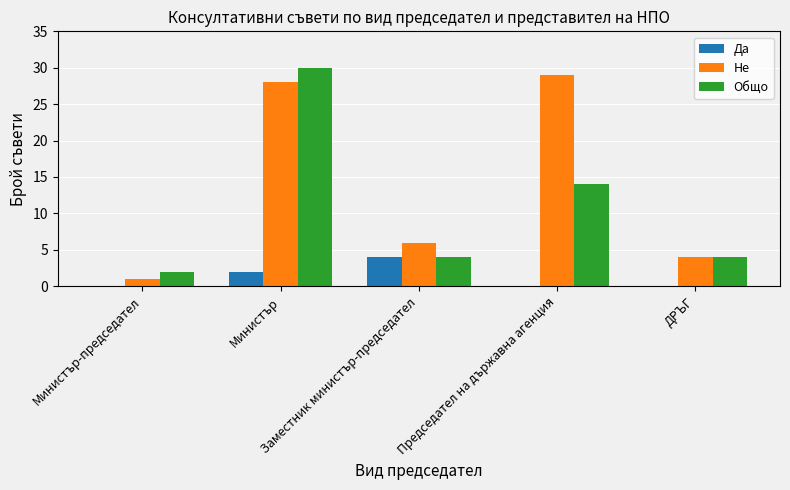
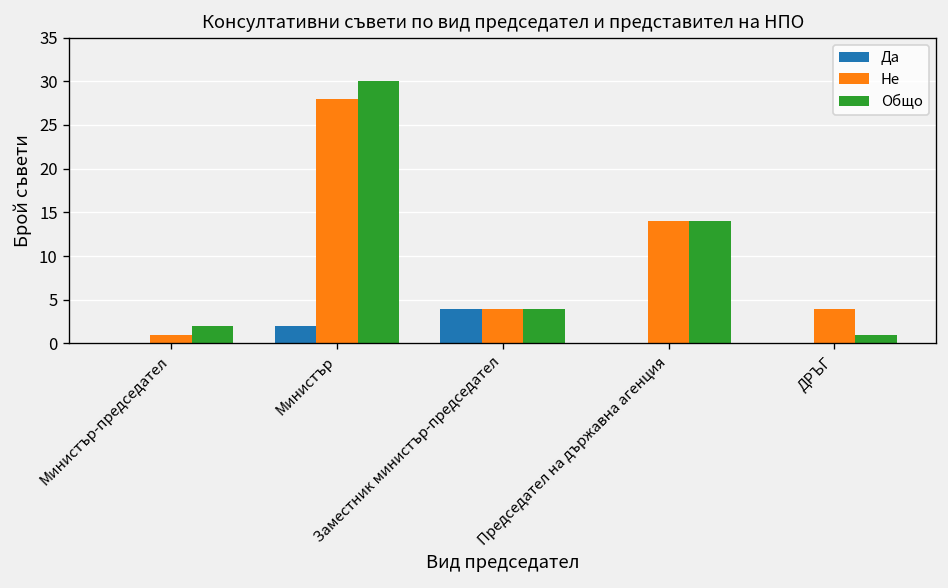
  {
    "Да": {
      "Министър-председател": 0,
      "Министър": 2,
      "Заместник министър-председател": 4,
      "Председател на държавна агенция": 0,
      "ДРЪГ": 0
    },
    "Не": {
      "Министър-председател": 1,
      "Министър": 28,
-     "Заместник министър-председател": 6,
-     "Председател на държавна агенция": 29,
+     "Заместник министър-председател": 4,
+     "Председател на държавна агенция": 14,
      "ДРЪГ": 4
    },
    "Общо": {
      "Министър-председател": 2,
      "Министър": 30,
      "Заместник министър-председател": 4,
      "Председател на държавна агенция": 14,
-     "ДРЪГ": 4
+     "ДРЪГ": 1
    }
  }
